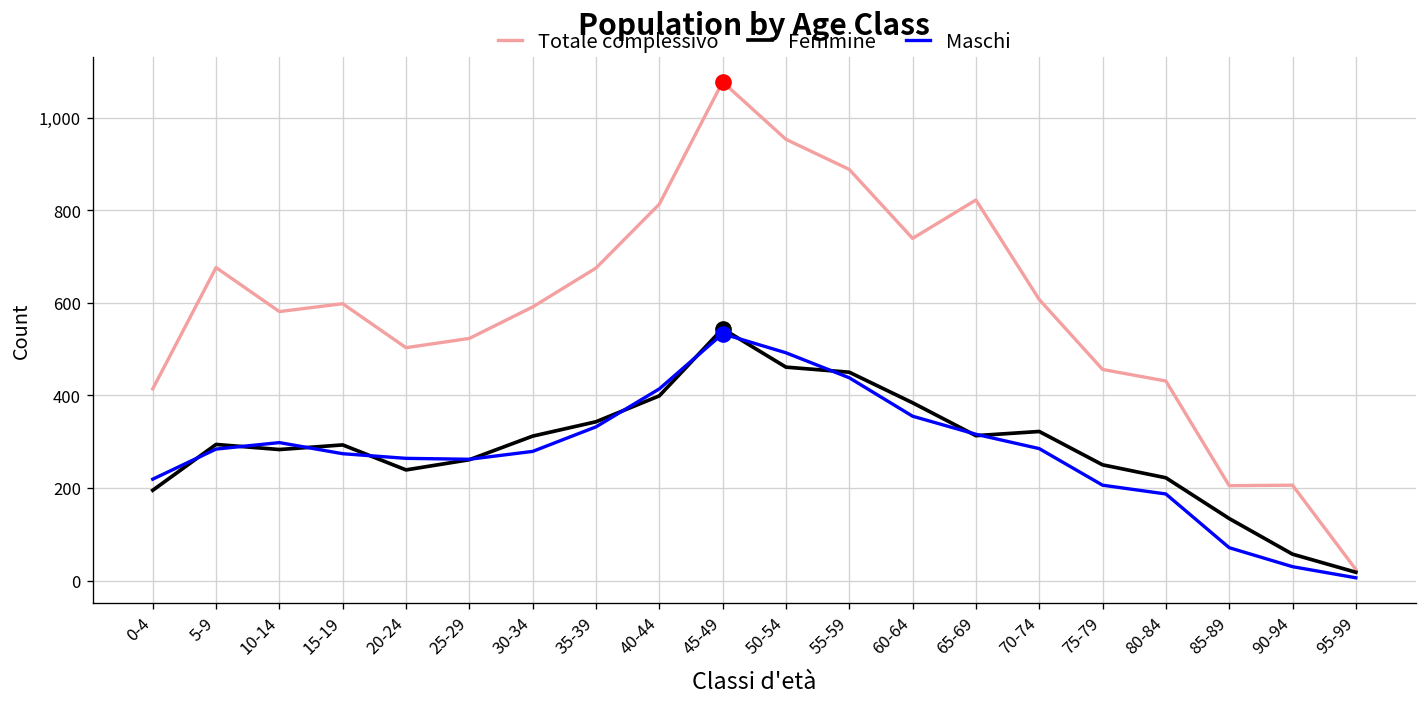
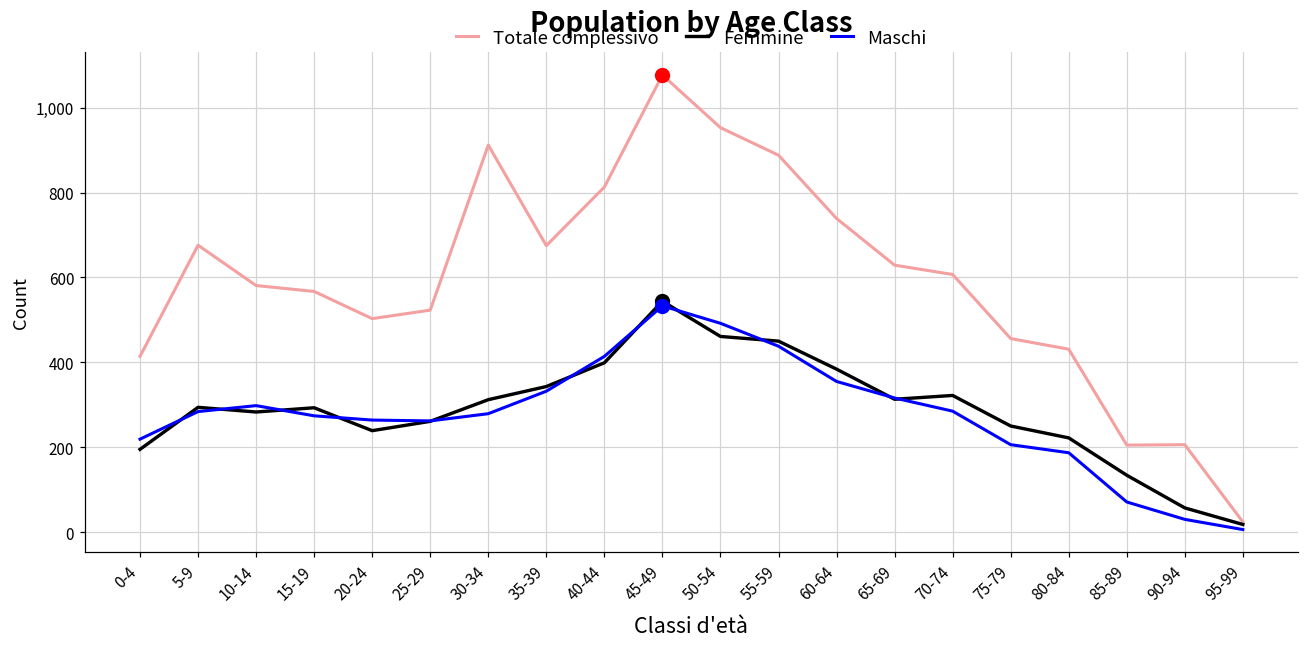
  {
    "Totale complessivo": {
      "0-4": 410,
      "5-9": 680,
      "10-14": 580,
-     "15-19": 600,
+     "15-19": 570,
      "20-24": 500,
      "25-29": 520,
-     "30-34": 590,
+     "30-34": 910,
      "35-39": 680,
      "40-44": 810,
      "50-54": 950,
      "55-59": 890,
      "60-64": 740,
-     "65-69": 820,
+     "65-69": 630,
      "70-74": 610,
      "75-79": 460,
      "80-84": 430,
      "85-89": 210,
      "90-94": 210
    }
  }
